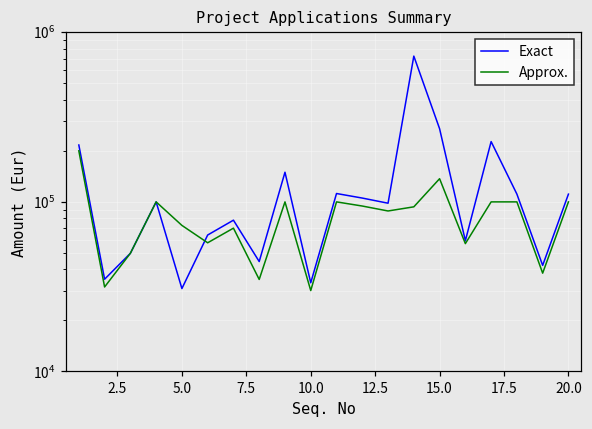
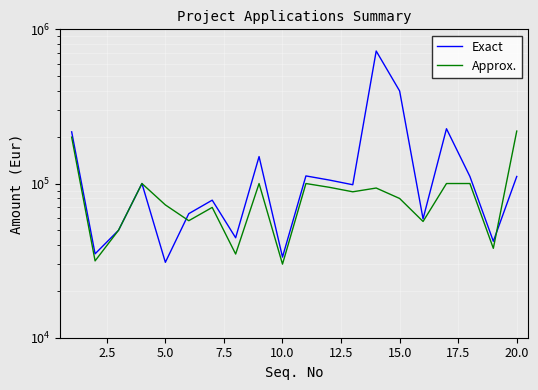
  {
    "Exact": {
      "5.0": 31000,
      "10.0": 33000,
-     "15.0": 270000,
+     "15.0": 400000,
      "20.0": 110000
    },
    "Approx.": {
      "5.0": 70000,
      "10.0": 30000,
-     "15.0": 140000,
-     "20.0": 100000
+     "15.0": 80000,
+     "20.0": 220000
    }
  }
